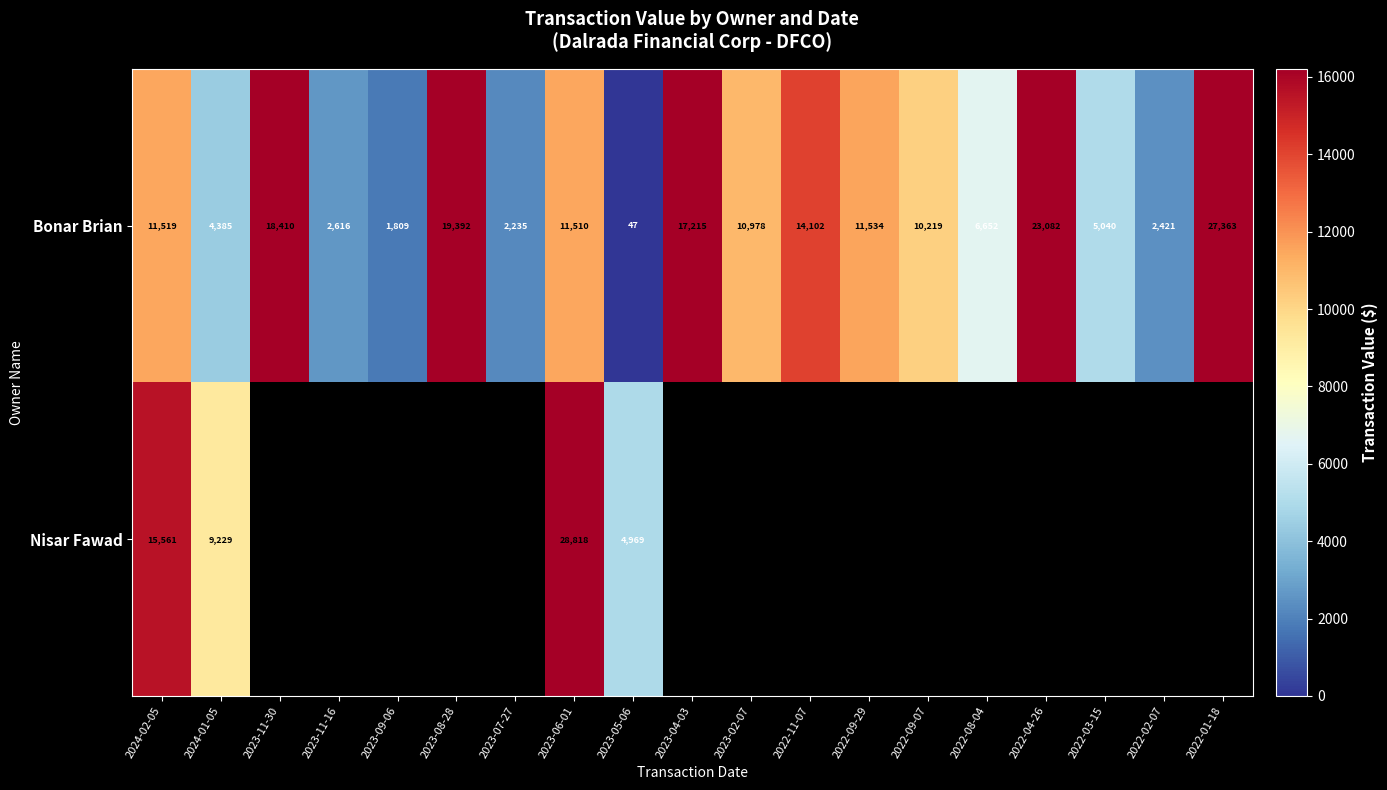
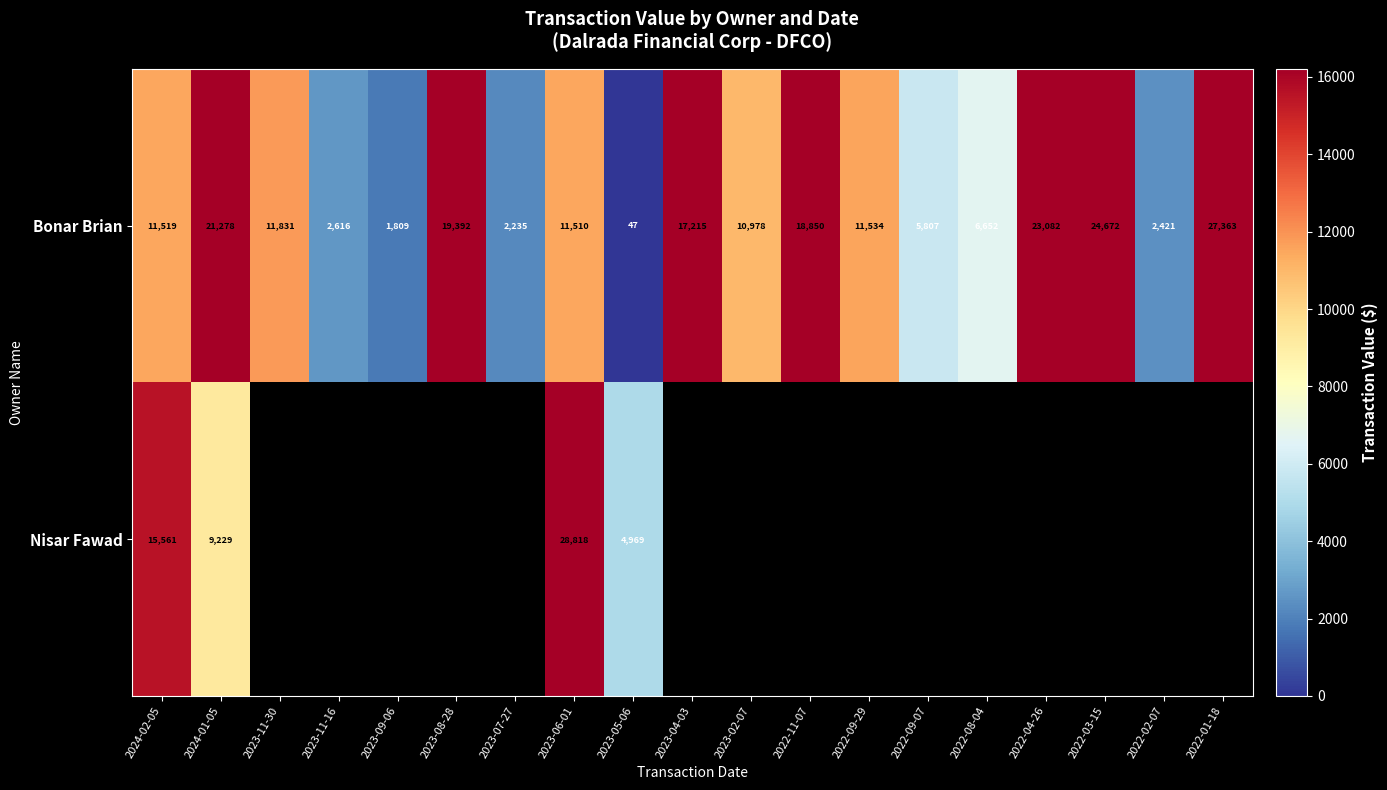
  {
    "Bonar Brian": {
      "2024-02-05": "11,519",
-     "2024-01-05": "4,385",
-     "2023-11-30": "18,410",
+     "2024-01-05": "21,278",
+     "2023-11-30": "11,831",
      "2023-11-16": "2,616",
      "2023-09-06": "1,809",
      "2023-08-28": "19,392",
      "2023-07-27": "2,235",
      "2023-06-01": "11,510",
      "2023-05-06": "47",
      "2023-04-03": "17,215",
      "2023-02-07": "10,978",
-     "2022-11-07": "14,102",
+     "2022-11-07": "18,850",
      "2022-09-29": "11,534",
-     "2022-09-07": "10,219",
+     "2022-09-07": "5,807",
      "2022-04-26": "23,082",
-     "2022-03-15": "5,040",
+     "2022-03-15": "24,672",
      "2022-02-07": "2,421",
      "2022-01-18": "27,363"
    },
    "Nisar Fawad": {
      "2024-02-05": "15,561",
      "2024-01-05": "9,229",
      "2023-06-01": "28,818",
      "2023-05-06": "4,969"
    }
  }
